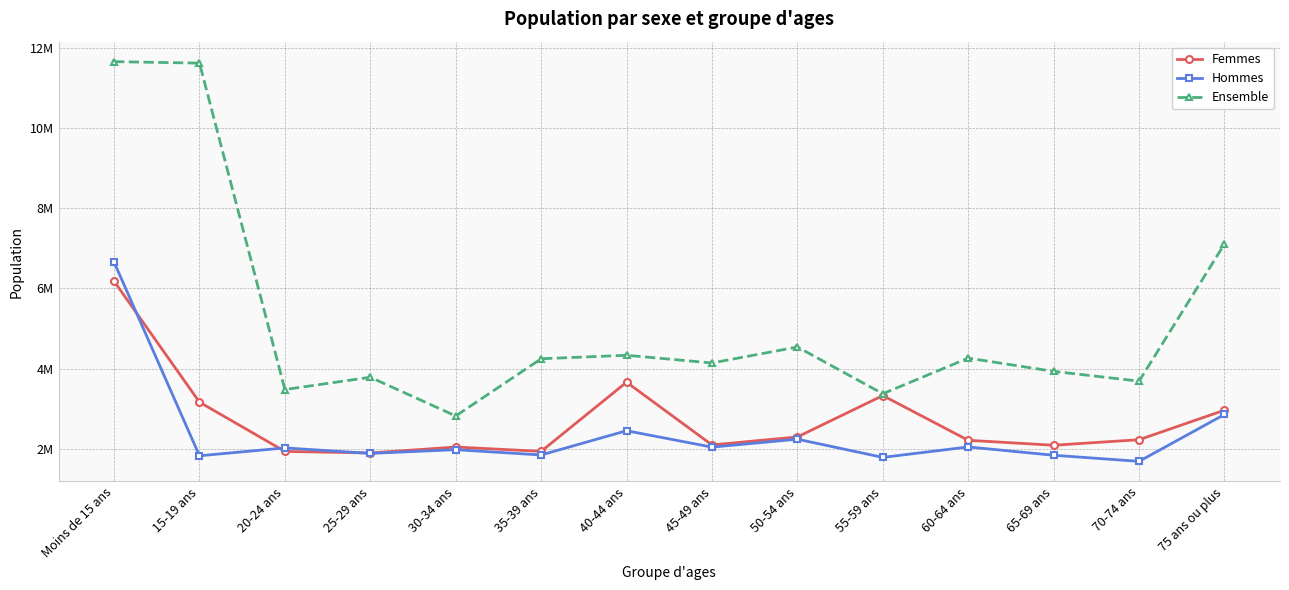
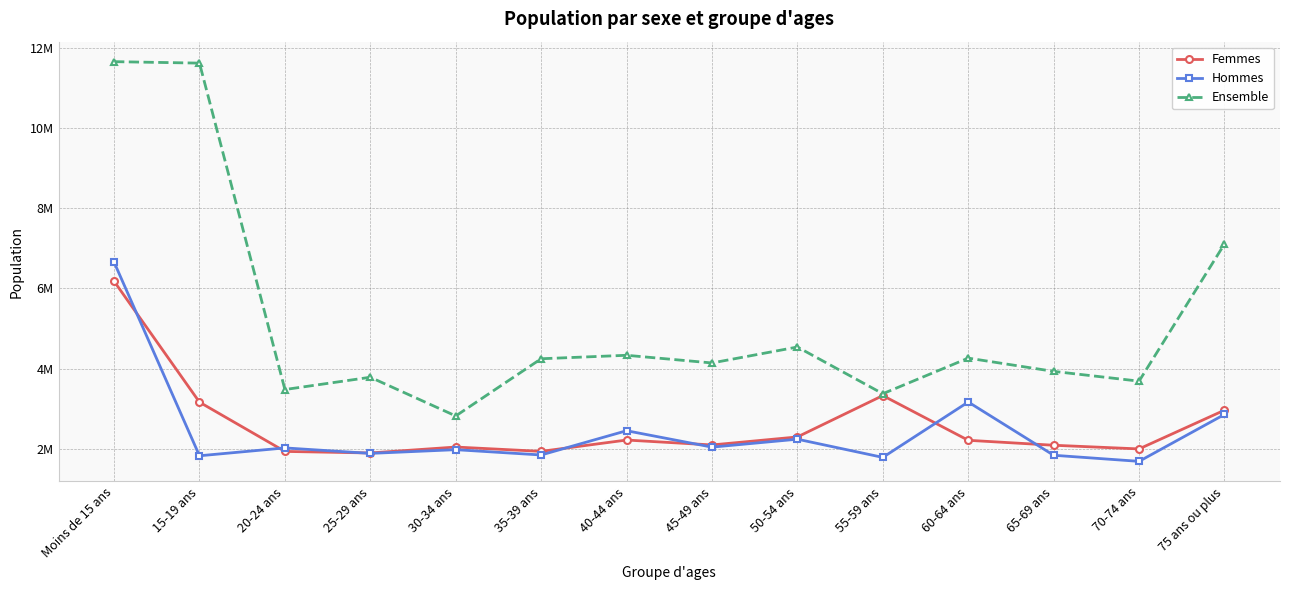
  {
    "Femmes": {
      "Moins de 15 ans": 6200000,
      "15-19 ans": 3200000,
      "20-24 ans": 1900000,
      "30-34 ans": 2000000,
      "35-39 ans": 1900000,
-     "40-44 ans": 3700000,
+     "40-44 ans": 2200000,
      "60-64 ans": 2200000,
      "65-69 ans": 2100000,
-     "70-74 ans": 2200000,
+     "70-74 ans": 2000000,
      "75 ans ou plus": 3000000
    },
    "Hommes": {
      "Moins de 15 ans": 6700000,
      "15-19 ans": 1800000,
      "20-24 ans": 2000000,
      "30-34 ans": 2000000,
      "35-39 ans": 1800000,
      "40-44 ans": 2500000,
      "55-59 ans": 1800000,
-     "60-64 ans": 2000000,
+     "60-64 ans": 3200000,
      "65-69 ans": 1800000,
      "70-74 ans": 1700000,
      "75 ans ou plus": 2900000
    },
    "Ensemble": {
      "Moins de 15 ans": 11700000,
      "15-19 ans": 11600000,
      "20-24 ans": 3500000,
      "25-29 ans": 3800000,
      "30-34 ans": 2800000,
      "35-39 ans": 4200000,
      "40-44 ans": 4300000,
      "45-49 ans": 4100000,
      "50-54 ans": 4500000,
      "60-64 ans": 4300000,
      "65-69 ans": 3900000,
      "70-74 ans": 3700000,
      "75 ans ou plus": 7100000
    }
  }
